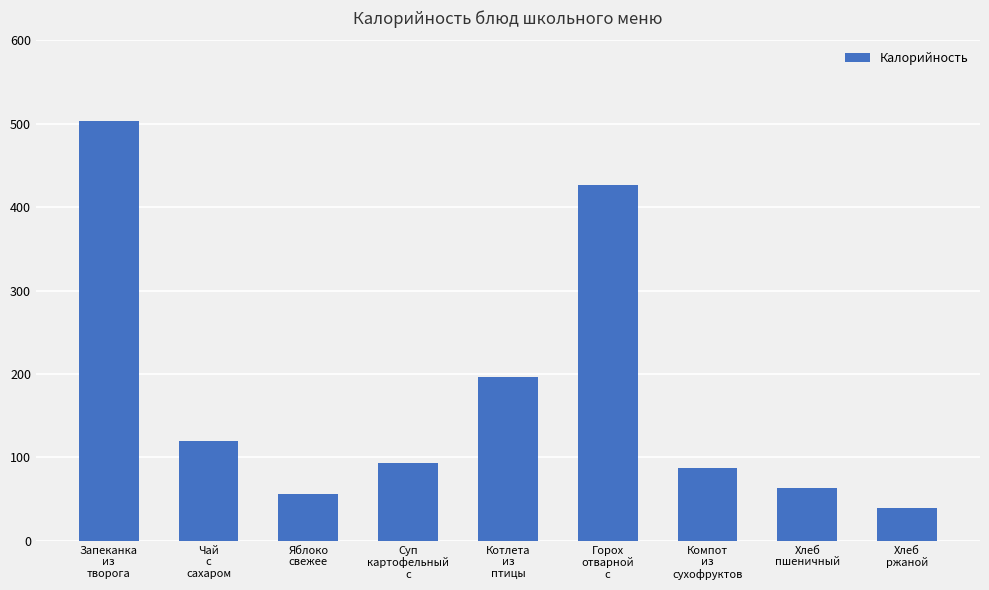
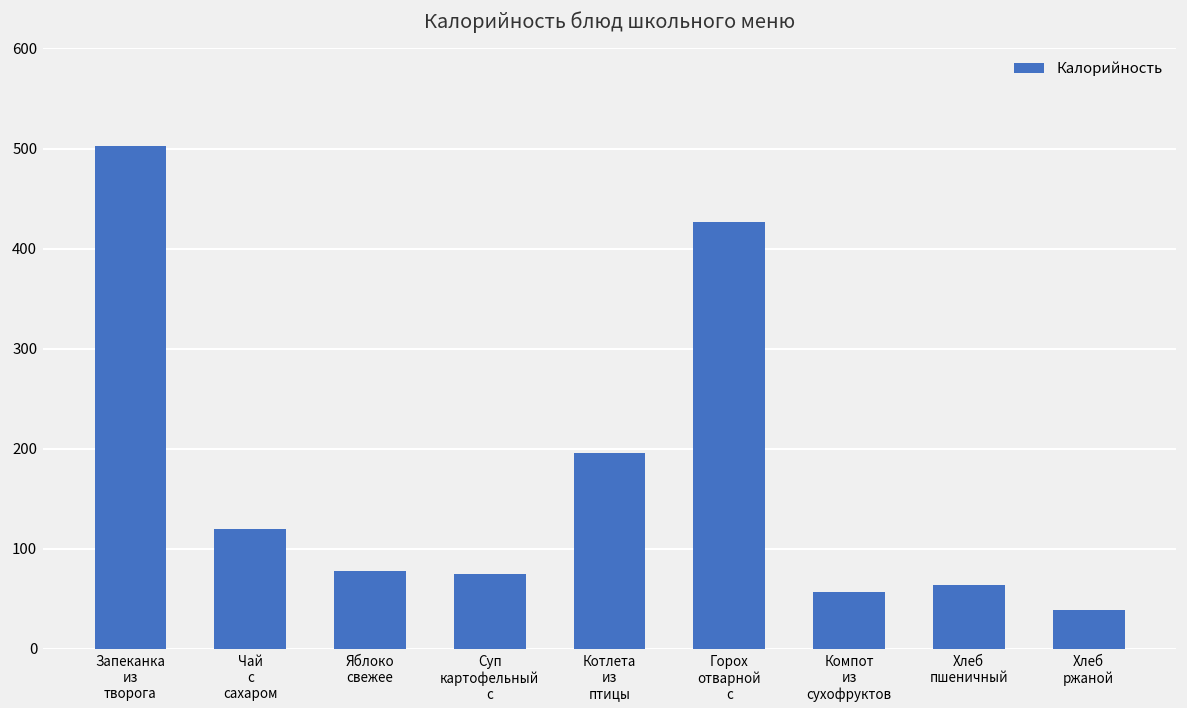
  {
    "Запеканка из творога": 500,
    "Чай с сахаром": 120,
-   "Яблоко свежее": 60,
-   "Суп картофельный с": 90,
+   "Яблоко свежее": 80,
+   "Суп картофельный с": 80,
    "Котлета из птицы": 200,
    "Горох отварной с": 430,
-   "Компот из сухофруктов": 90,
+   "Компот из сухофруктов": 60,
    "Хлеб пшеничный": 60,
    "Хлеб ржаной": 40
  }
